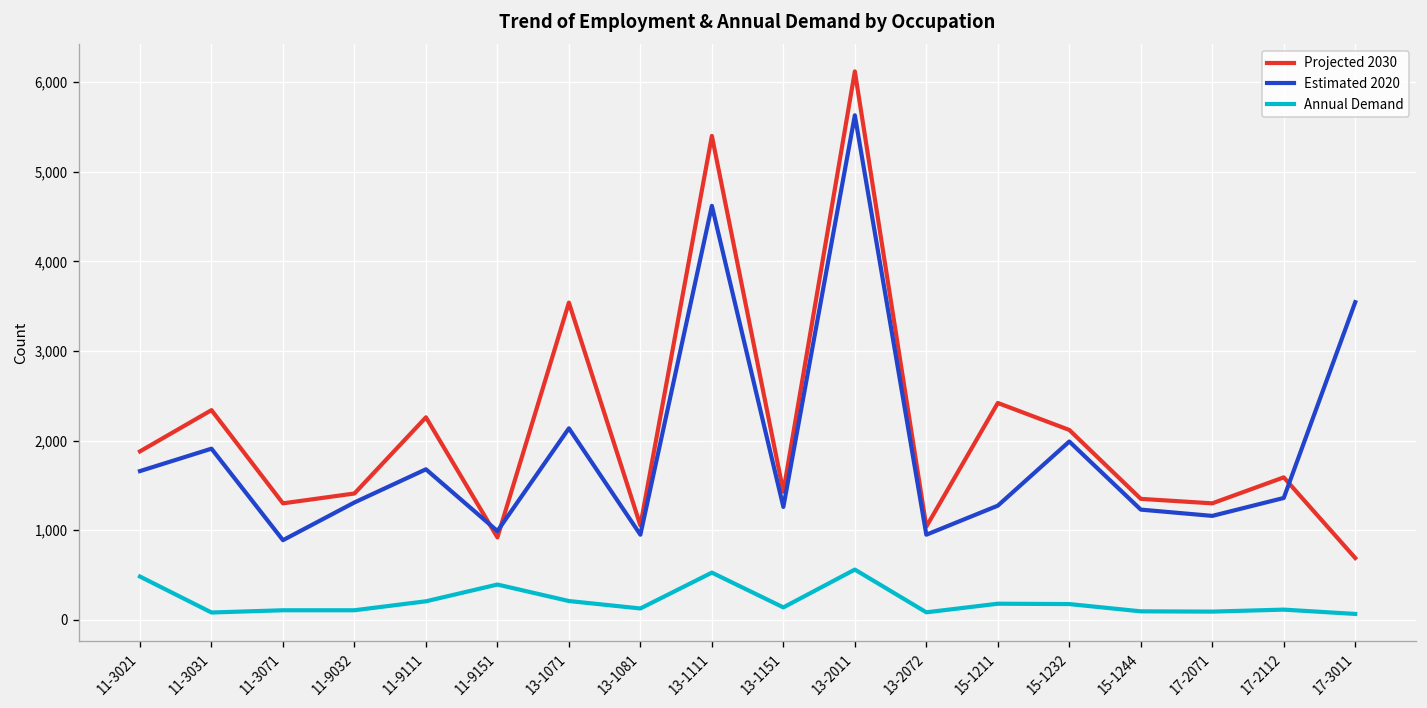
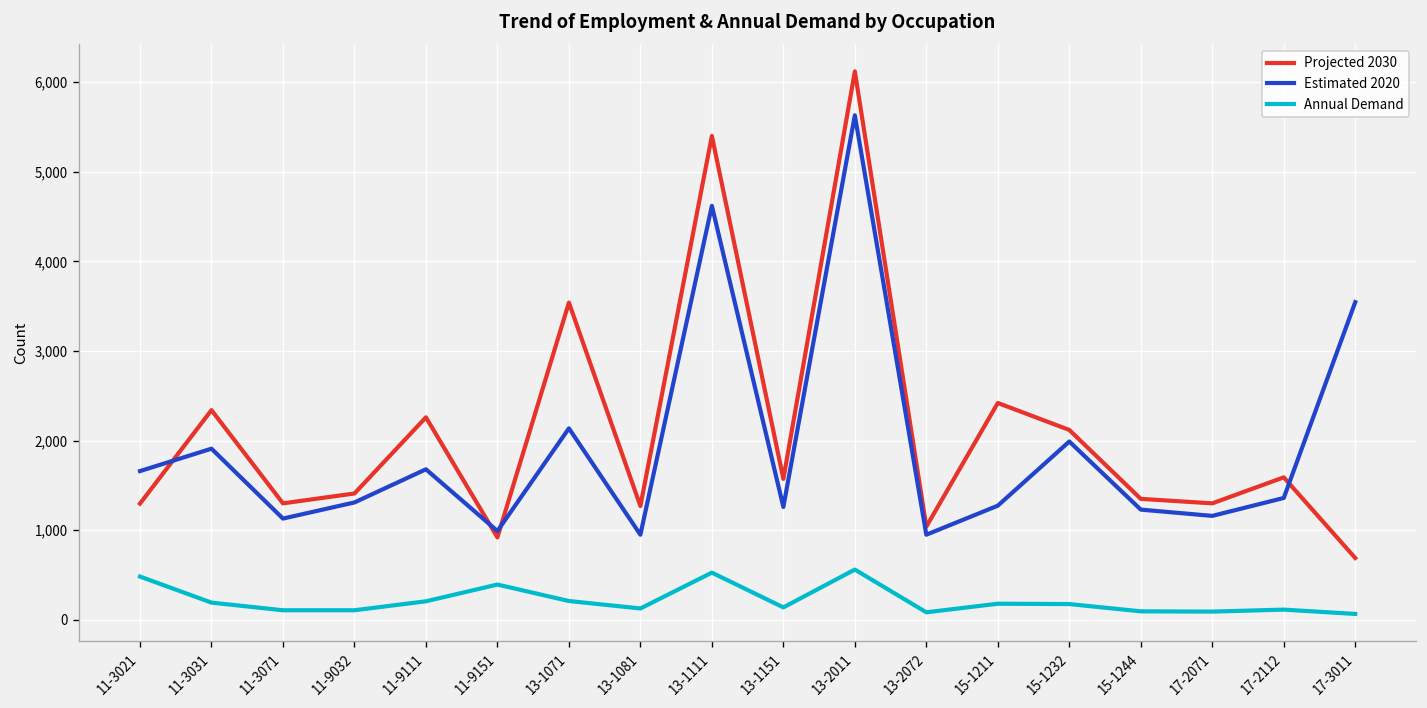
  {
    "Projected 2030": {
-     "11-3021": "1,900",
+     "11-3021": "1,300",
      "11-3031": "2,300",
      "11-3071": "1,300",
      "11-9032": "1,400",
      "11-9111": "2,300",
      "11-9151": "900",
      "13-1071": "3,500",
-     "13-1081": "1,100",
+     "13-1081": "1,300",
      "13-1111": "5,400",
-     "13-1151": "1,400",
+     "13-1151": "1,600",
      "13-2011": "6,100",
      "13-2072": "1,000",
      "15-1211": "2,400",
      "15-1232": "2,100",
      "15-1244": "1,400",
      "17-2071": "1,300",
      "17-2112": "1,600",
      "17-3011": "700"
    },
    "Estimated 2020": {
      "11-3021": "1,700",
      "11-3031": "1,900",
-     "11-3071": "900",
+     "11-3071": "1,100",
      "11-9032": "1,300",
      "11-9111": "1,700",
      "11-9151": "1,000",
      "13-1071": "2,100",
      "13-1081": "1,000",
      "13-1111": "4,600",
      "13-1151": "1,300",
      "13-2011": "5,600",
      "13-2072": "1,000",
      "15-1211": "1,300",
      "15-1232": "2,000",
      "15-1244": "1,200",
      "17-2071": "1,200",
      "17-2112": "1,400",
      "17-3011": "3,500"
    },
    "Annual Demand": {
      "11-3021": "500",
-     "11-3031": "100",
+     "11-3031": "200",
      "11-3071": "100",
      "11-9032": "100",
      "11-9111": "200",
      "11-9151": "400",
      "13-1071": "200",
      "13-1081": "100",
      "13-1111": "500",
      "13-1151": "100",
      "13-2011": "600",
      "13-2072": "100",
      "15-1211": "200",
      "15-1232": "200",
      "15-1244": "100",
      "17-2071": "100",
      "17-2112": "100",
      "17-3011": "100"
    }
  }
